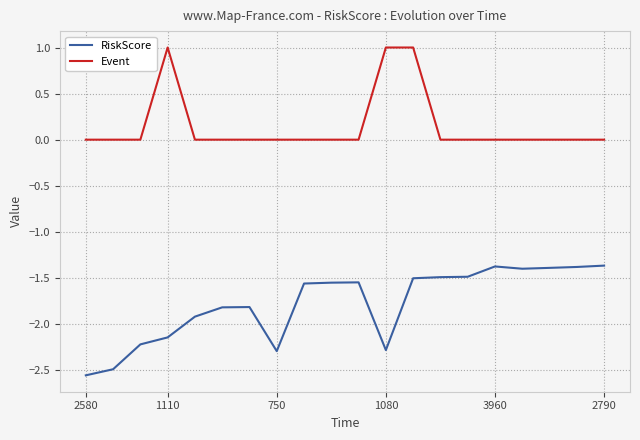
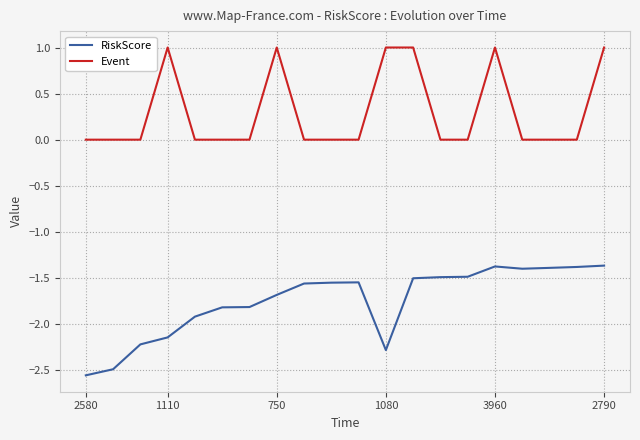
  {
    "RiskScore": {
      "2580": -2.6,
      "1110": -2.1,
-     "750": -2.3,
+     "750": -1.7,
      "1080": -2.3,
      "3960": -1.4,
      "2790": -1.4
    },
    "Event": {
      "2580": 0,
      "1110": 1,
-     "750": 0,
+     "750": 1,
      "1080": 1,
-     "3960": 0,
-     "2790": 0
+     "3960": 1,
+     "2790": 1
    }
  }
